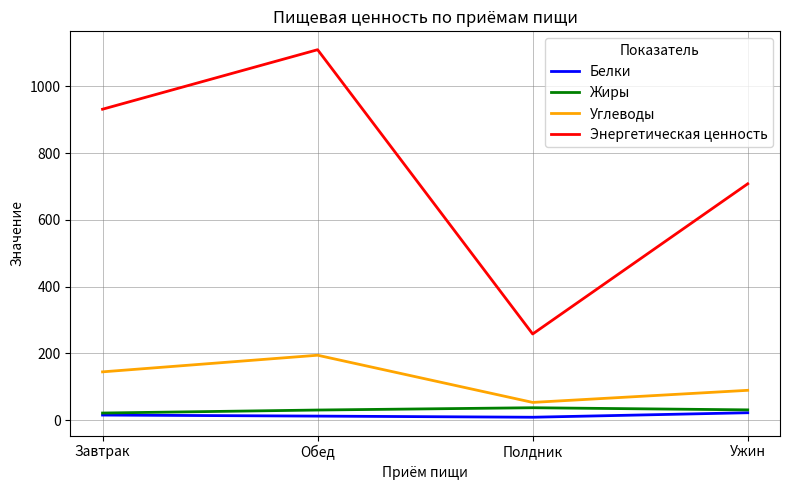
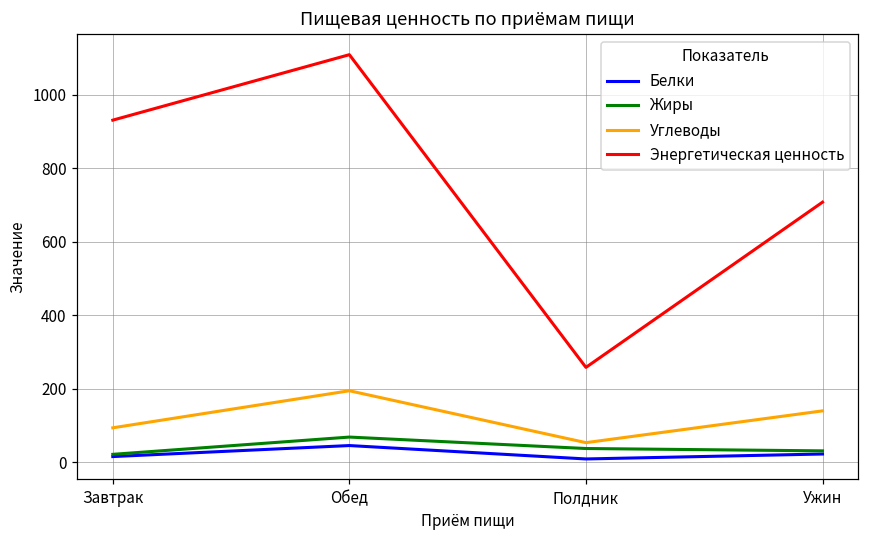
  {
    "Белки": {
-     "Обед": 10,
+     "Обед": 40,
      "Полдник": 10,
      "Ужин": 20
    },
    "Жиры": {
-     "Обед": 30,
+     "Обед": 70,
      "Полдник": 40,
      "Ужин": 30
    },
    "Углеводы": {
-     "Завтрак": 140,
+     "Завтрак": 90,
      "Обед": 190,
      "Полдник": 50,
-     "Ужин": 90
+     "Ужин": 140
    },
    "Энергетическая ценность": {
      "Завтрак": 930,
      "Обед": 1110,
      "Полдник": 260,
      "Ужин": 710
    }
  }
